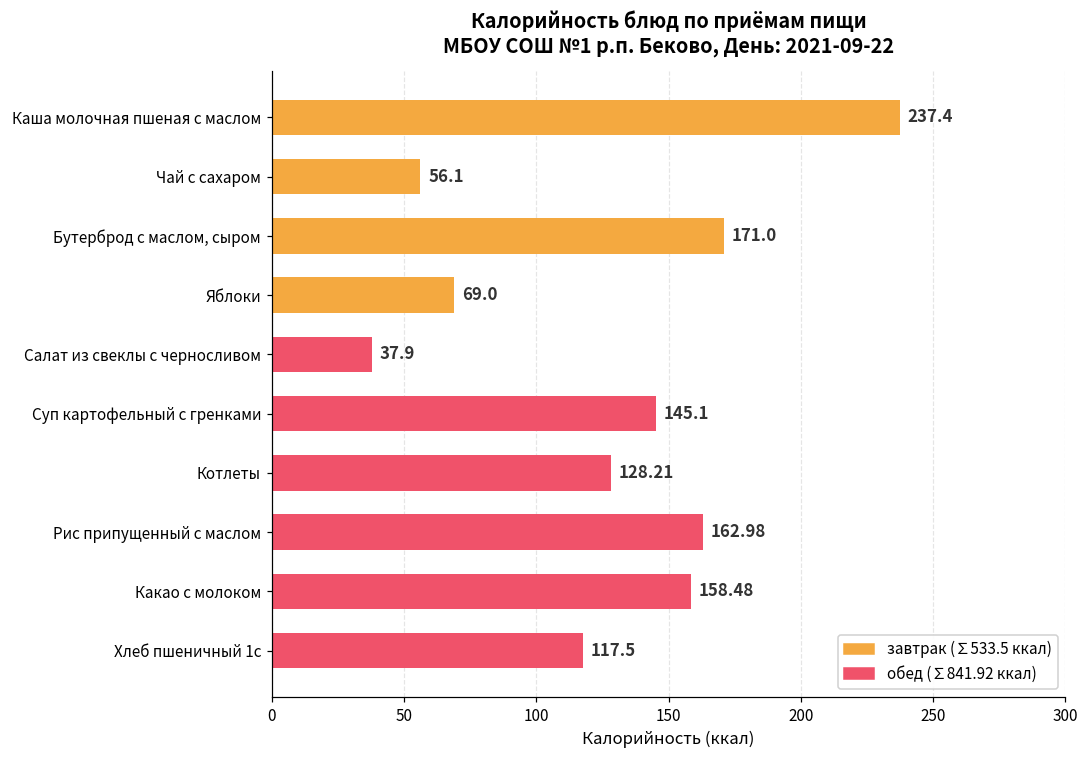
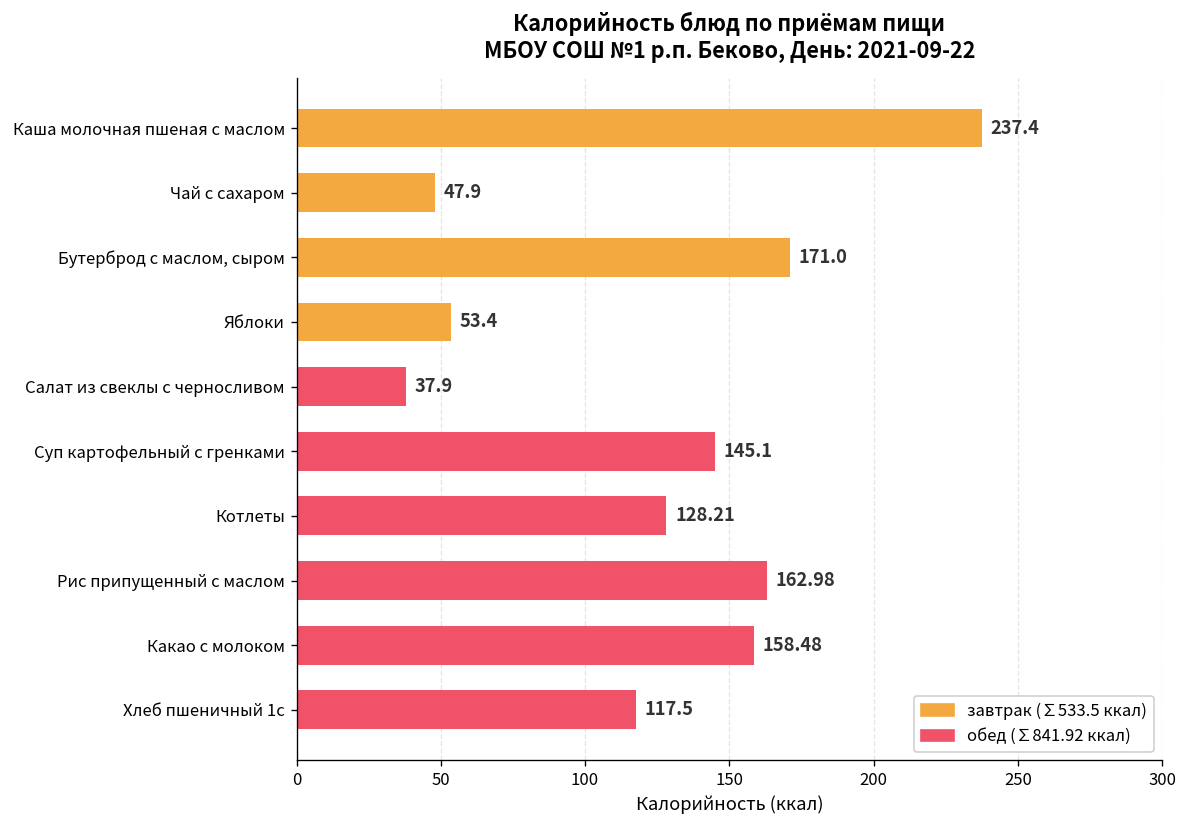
  {
    "Каша молочная пшеная с маслом": 237.4,
-   "Чай с сахаром": 56.1,
+   "Чай с сахаром": 47.9,
    "Бутерброд с маслом, сыром": 171.0,
-   "Яблоки": 69.0,
+   "Яблоки": 53.4,
    "Салат из свеклы с черносливом": 37.9,
    "Суп картофельный с гренками": 145.1,
    "Котлеты": 128.21,
    "Рис припущенный с маслом": 162.98,
    "Какао с молоком": 158.48,
    "Хлеб пшеничный 1с": 117.5
  }
